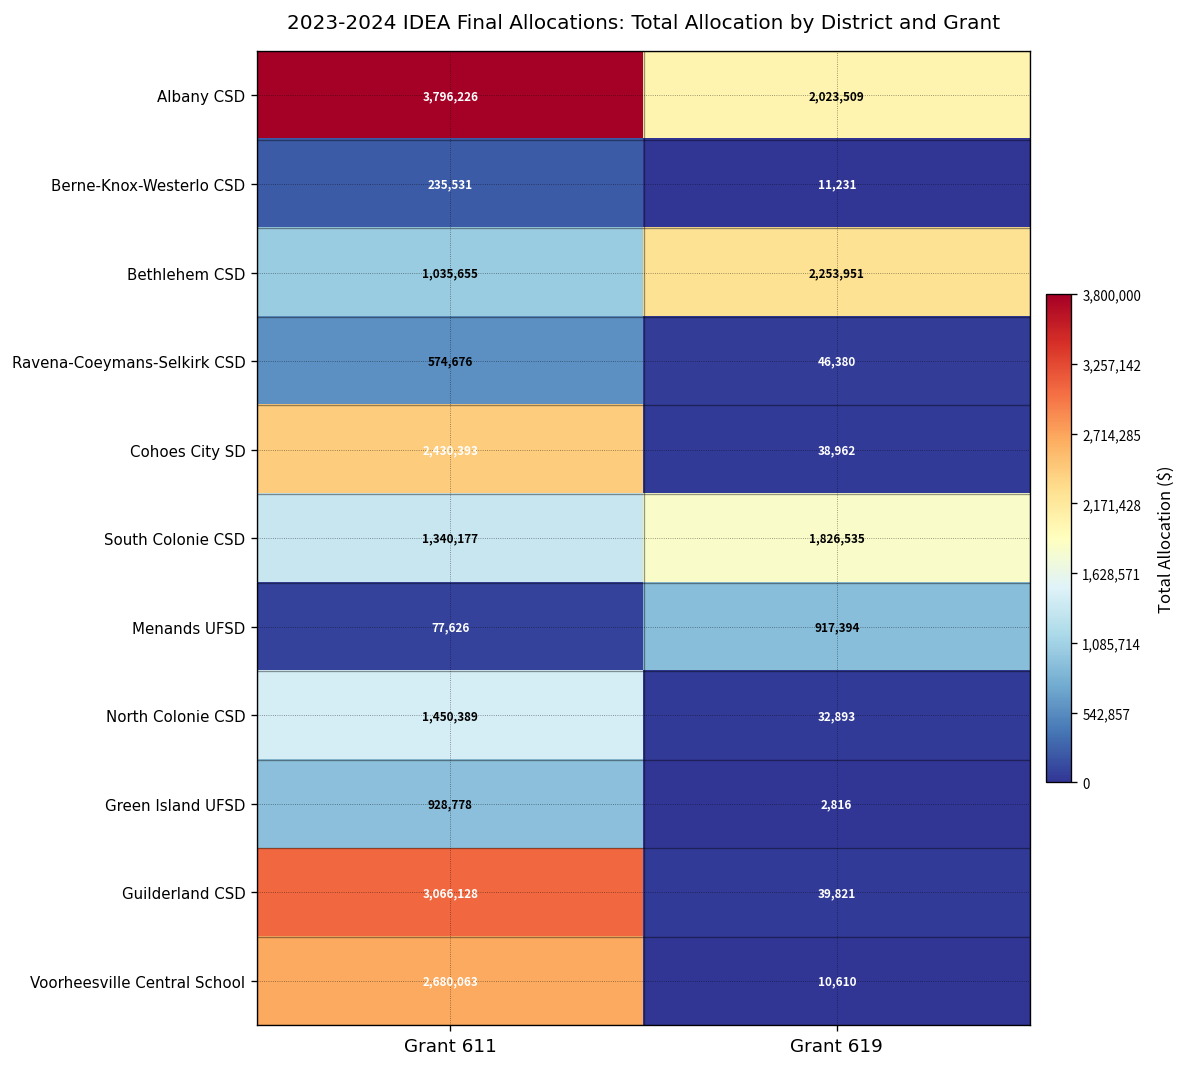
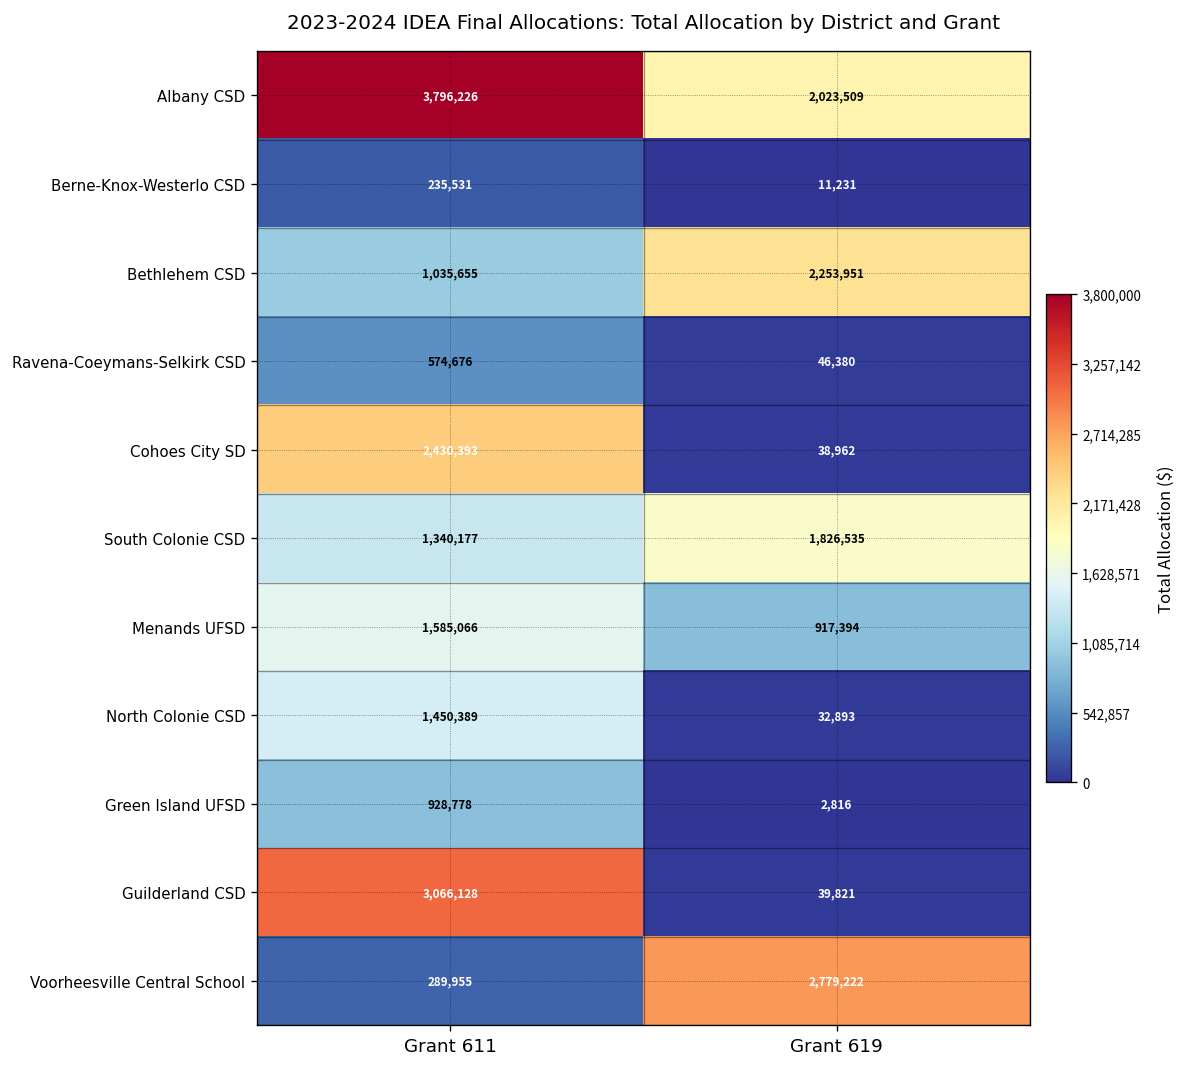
  {
    "Albany CSD": {
      "Grant 611": "3,796,226",
      "Grant 619": "2,023,509"
    },
    "Berne-Knox-Westerlo CSD": {
      "Grant 611": "235,531",
      "Grant 619": "11,231"
    },
    "Bethlehem CSD": {
      "Grant 611": "1,035,655",
      "Grant 619": "2,253,951"
    },
    "Ravena-Coeymans-Selkirk CSD": {
      "Grant 611": "574,676",
      "Grant 619": "46,380"
    },
    "Cohoes City SD": {
      "Grant 611": "2,430,393",
      "Grant 619": "38,962"
    },
    "South Colonie CSD": {
      "Grant 611": "1,340,177",
      "Grant 619": "1,826,535"
    },
    "Menands UFSD": {
-     "Grant 611": "77,626",
+     "Grant 611": "1,585,066",
      "Grant 619": "917,394"
    },
    "North Colonie CSD": {
      "Grant 611": "1,450,389",
      "Grant 619": "32,893"
    },
    "Green Island UFSD": {
      "Grant 611": "928,778",
      "Grant 619": "2,816"
    },
    "Guilderland CSD": {
      "Grant 611": "3,066,128",
      "Grant 619": "39,821"
    },
    "Voorheesville Central School": {
-     "Grant 611": "2,680,063",
-     "Grant 619": "10,610"
+     "Grant 611": "289,955",
+     "Grant 619": "2,779,222"
    }
  }
